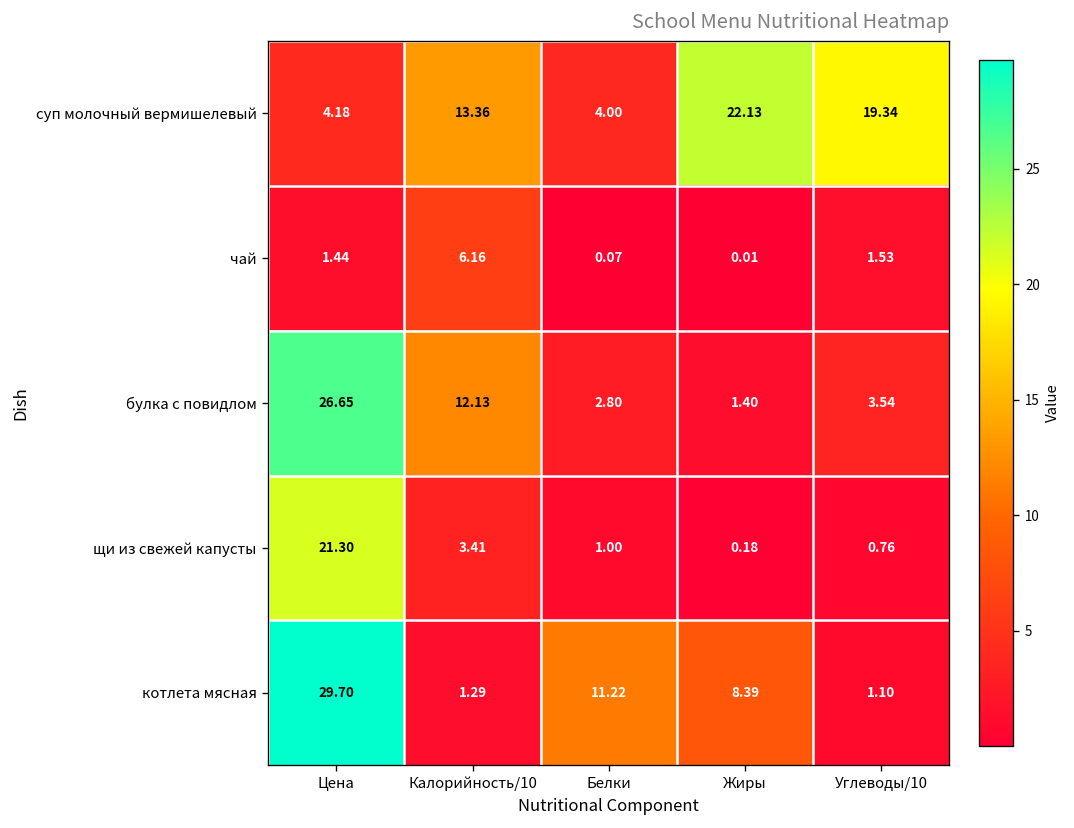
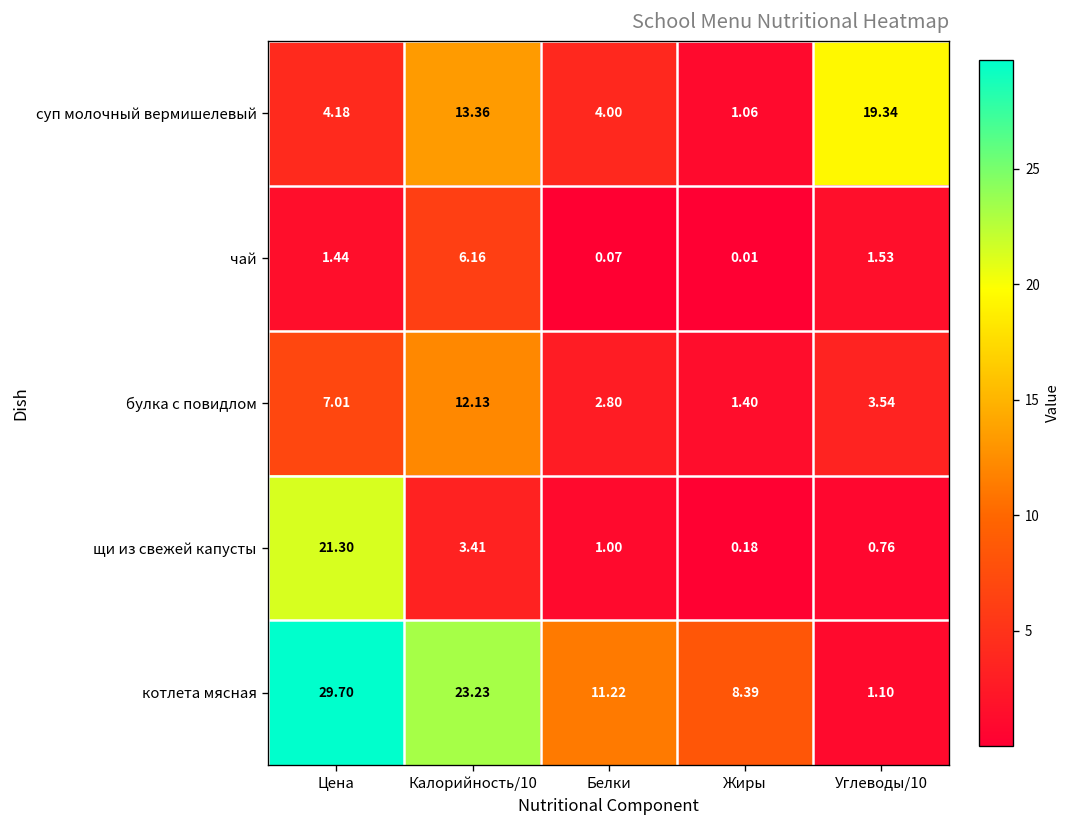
  {
    "суп молочный вермишелевый": {
      "Цена": 4.18,
      "Калорийность/10": 13.36,
      "Белки": 4.00,
-     "Жиры": 22.13,
+     "Жиры": 1.06,
      "Углеводы/10": 19.34
    },
    "чай": {
      "Цена": 1.44,
      "Калорийность/10": 6.16,
      "Белки": 0.07,
      "Жиры": 0.01,
      "Углеводы/10": 1.53
    },
    "булка с повидлом": {
-     "Цена": 26.65,
+     "Цена": 7.01,
      "Калорийность/10": 12.13,
      "Белки": 2.80,
      "Жиры": 1.40,
      "Углеводы/10": 3.54
    },
    "щи из свежей капусты": {
      "Цена": 21.30,
      "Калорийность/10": 3.41,
      "Белки": 1.00,
      "Жиры": 0.18,
      "Углеводы/10": 0.76
    },
    "котлета мясная": {
      "Цена": 29.70,
-     "Калорийность/10": 1.29,
+     "Калорийность/10": 23.23,
      "Белки": 11.22,
      "Жиры": 8.39,
      "Углеводы/10": 1.10
    }
  }
